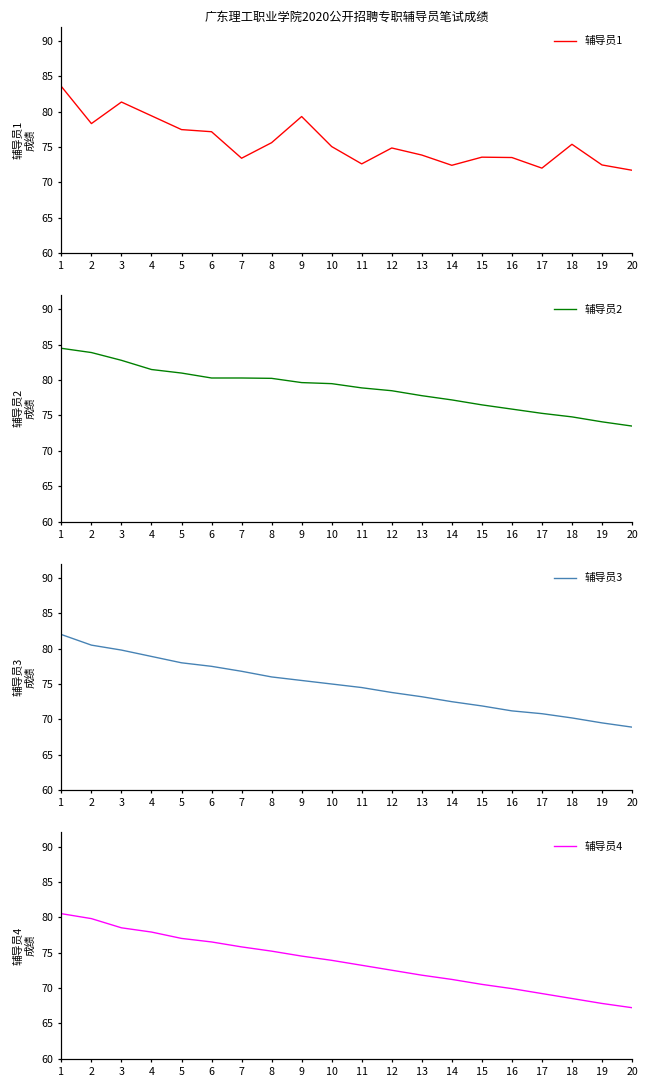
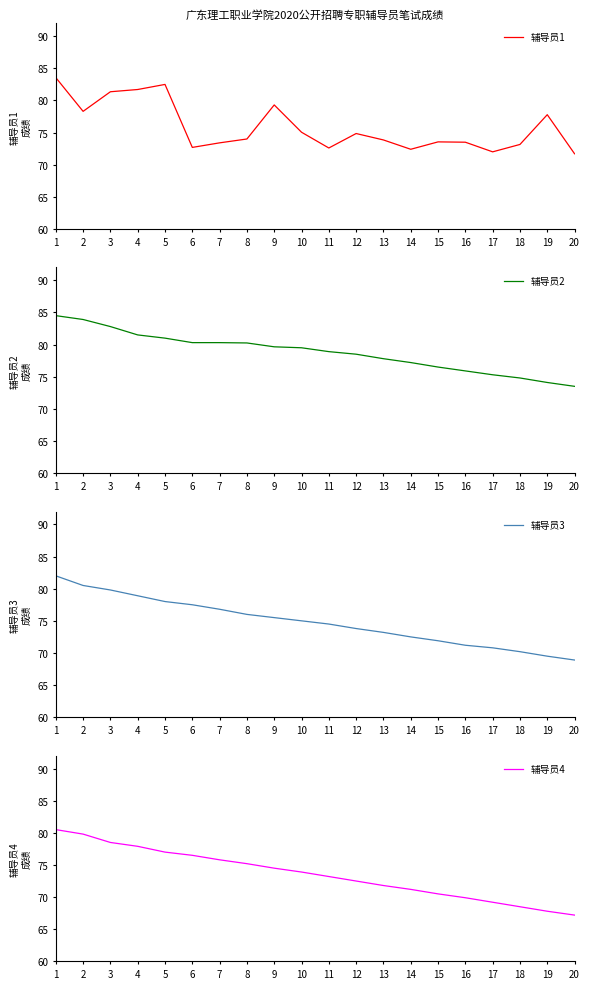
  {
    "广东理工职业学院2020公开招聘专职辅导员笔试成绩": {
      "1": 84,
      "2": 78,
      "3": 81,
-     "4": 79,
-     "5": 77,
-     "6": 77,
+     "4": 82,
+     "5": 82,
+     "6": 73,
      "7": 73,
-     "8": 76,
+     "8": 74,
      "9": 79,
      "10": 75,
      "11": 73,
      "12": 75,
      "13": 74,
      "14": 72,
      "15": 74,
      "16": 74,
      "17": 72,
-     "18": 75,
-     "19": 72,
+     "18": 73,
+     "19": 78,
      "20": 72
    }
  }
